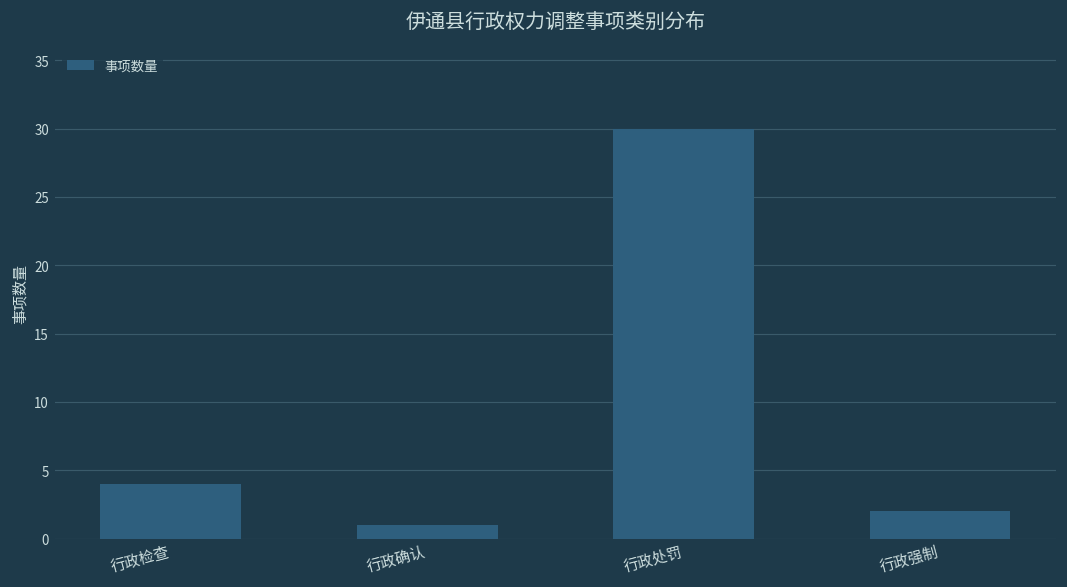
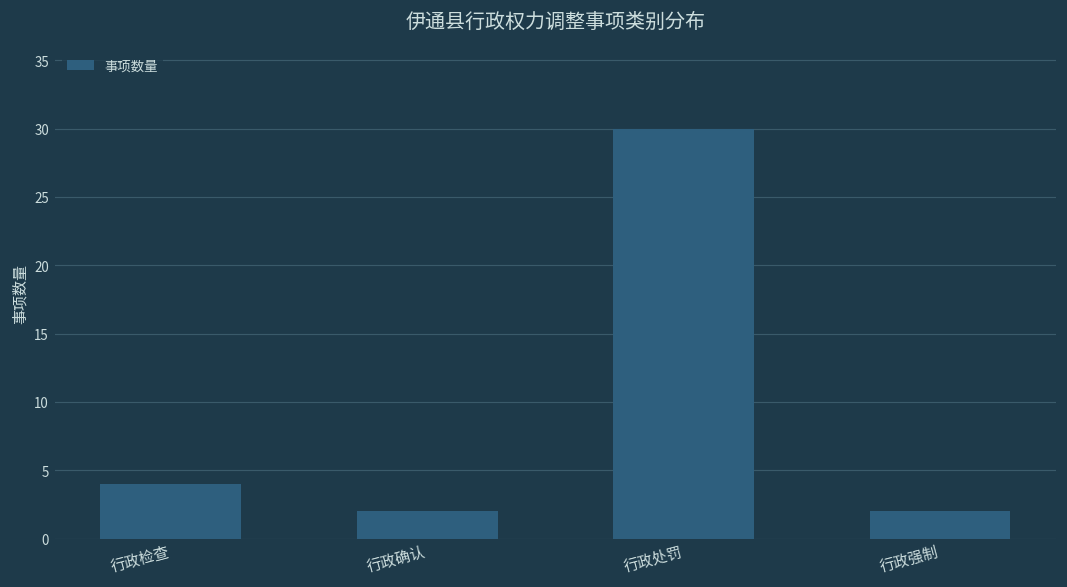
  {
    "行政检查": 4,
-   "行政确认": 1,
+   "行政确认": 2,
    "行政处罚": 30,
    "行政强制": 2
  }
